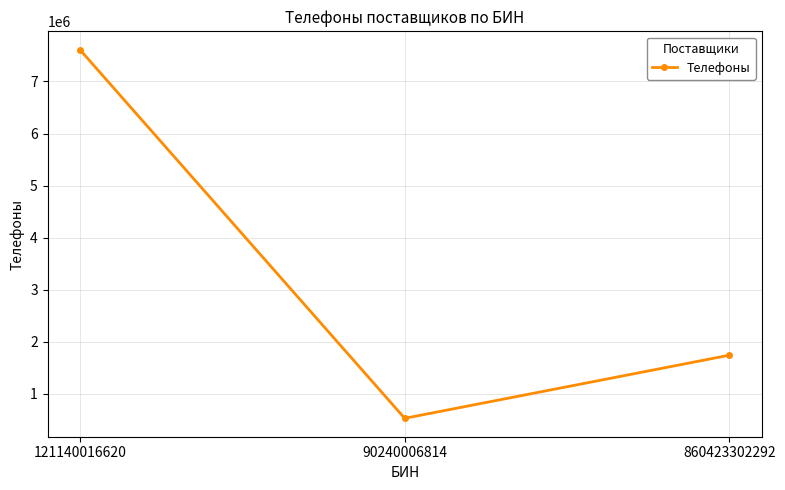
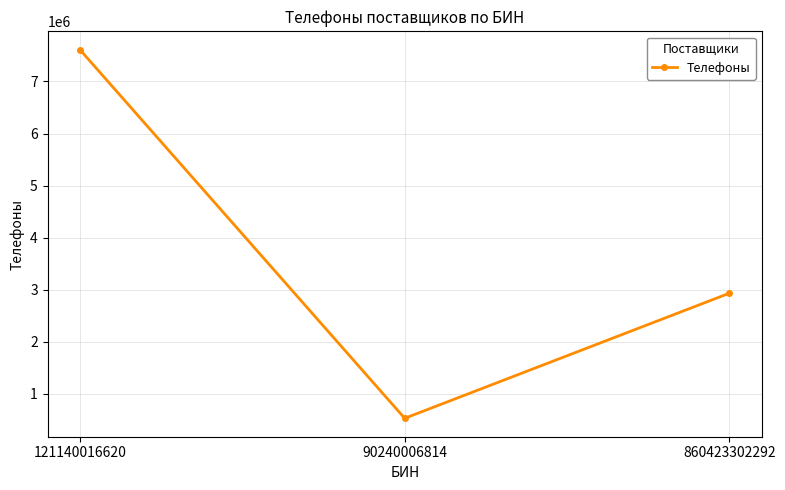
  {
    "121140016620": 7600000,
    "90240006814": 500000,
-   "860423302292": 1700000
+   "860423302292": 2900000
  }
